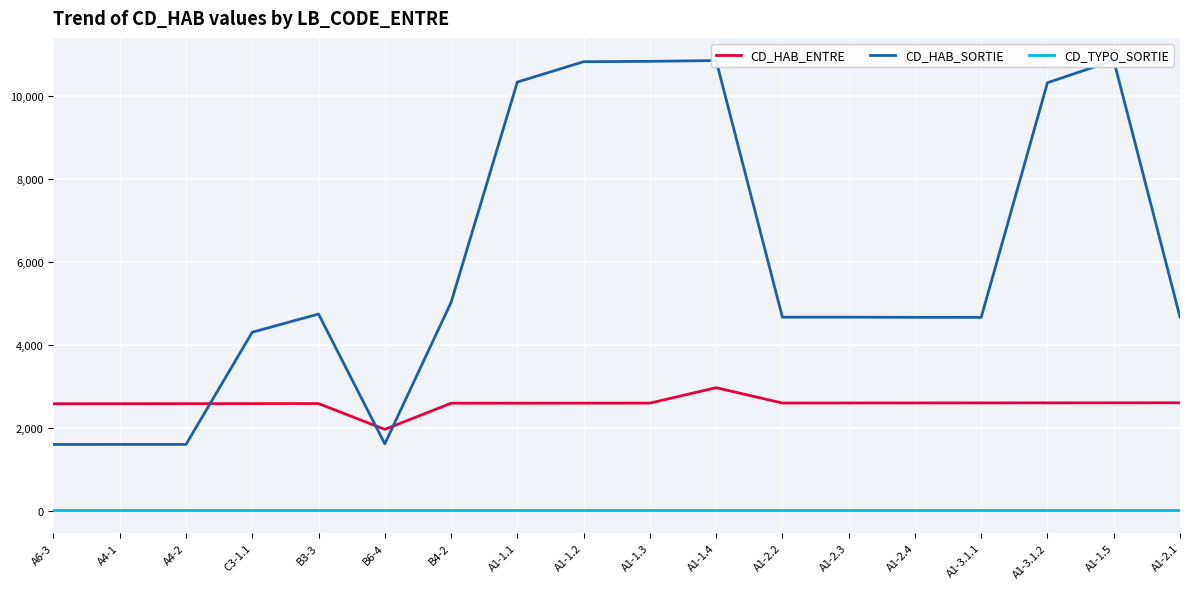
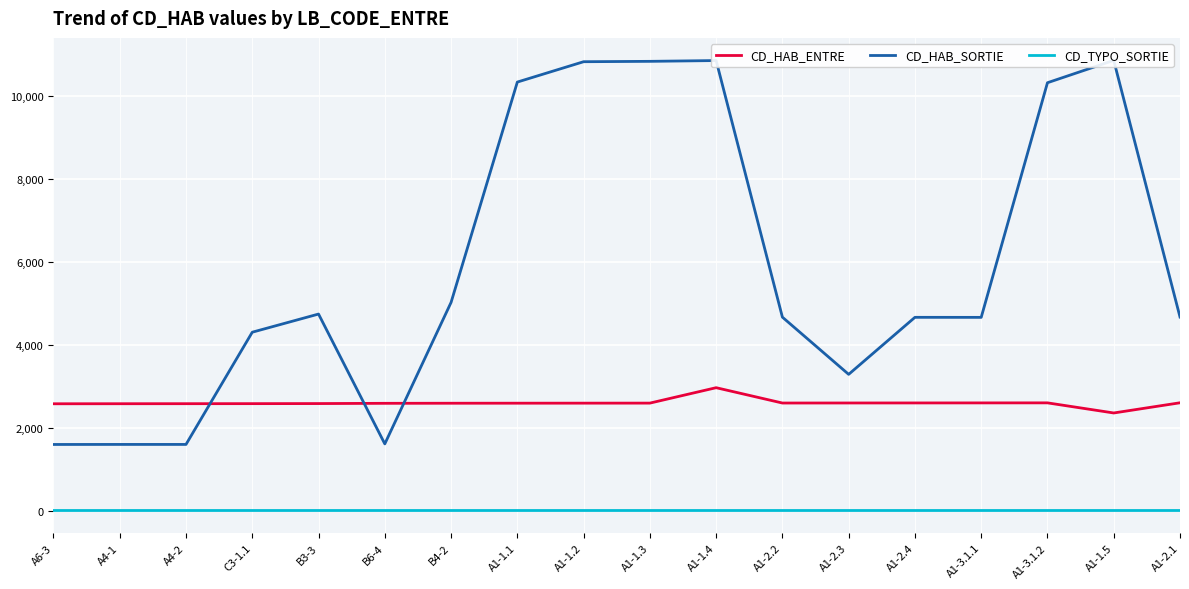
  {
    "CD_HAB_ENTRE": {
      "A6-3": "2,600",
      "A4-1": "2,600",
      "A4-2": "2,600",
      "C3-1.1": "2,600",
      "B3-3": "2,600",
-     "B6-4": "2,000",
+     "B6-4": "2,600",
      "B4-2": "2,600",
      "A1-1.1": "2,600",
      "A1-1.2": "2,600",
      "A1-1.3": "2,600",
      "A1-1.4": "3,000",
      "A1-2.2": "2,600",
      "A1-2.3": "2,600",
      "A1-2.4": "2,600",
      "A1-3.1.1": "2,600",
      "A1-3.1.2": "2,600",
-     "A1-1.5": "2,600",
+     "A1-1.5": "2,400",
      "A1-2.1": "2,600"
    },
    "CD_HAB_SORTIE": {
      "A6-3": "1,600",
      "A4-1": "1,600",
      "A4-2": "1,600",
      "C3-1.1": "4,300",
      "B3-3": "4,700",
      "B6-4": "1,600",
      "B4-2": "5,000",
      "A1-1.1": "10,300",
      "A1-1.2": "10,800",
      "A1-1.3": "10,800",
      "A1-2.2": "4,700",
-     "A1-2.3": "4,700",
+     "A1-2.3": "3,300",
      "A1-2.4": "4,700",
      "A1-3.1.1": "4,700",
      "A1-3.1.2": "10,300",
      "A1-2.1": "4,700"
    },
    "CD_TYPO_SORTIE": {
      "A6-3": "0",
      "A4-1": "0",
      "A4-2": "0",
      "C3-1.1": "0",
      "B3-3": "0",
      "B6-4": "0",
      "B4-2": "0",
      "A1-1.1": "0",
      "A1-1.2": "0",
      "A1-1.3": "0",
      "A1-1.4": "0",
      "A1-2.2": "0",
      "A1-2.3": "0",
      "A1-2.4": "0",
      "A1-3.1.1": "0",
      "A1-3.1.2": "0",
      "A1-1.5": "0",
      "A1-2.1": "0"
    }
  }
